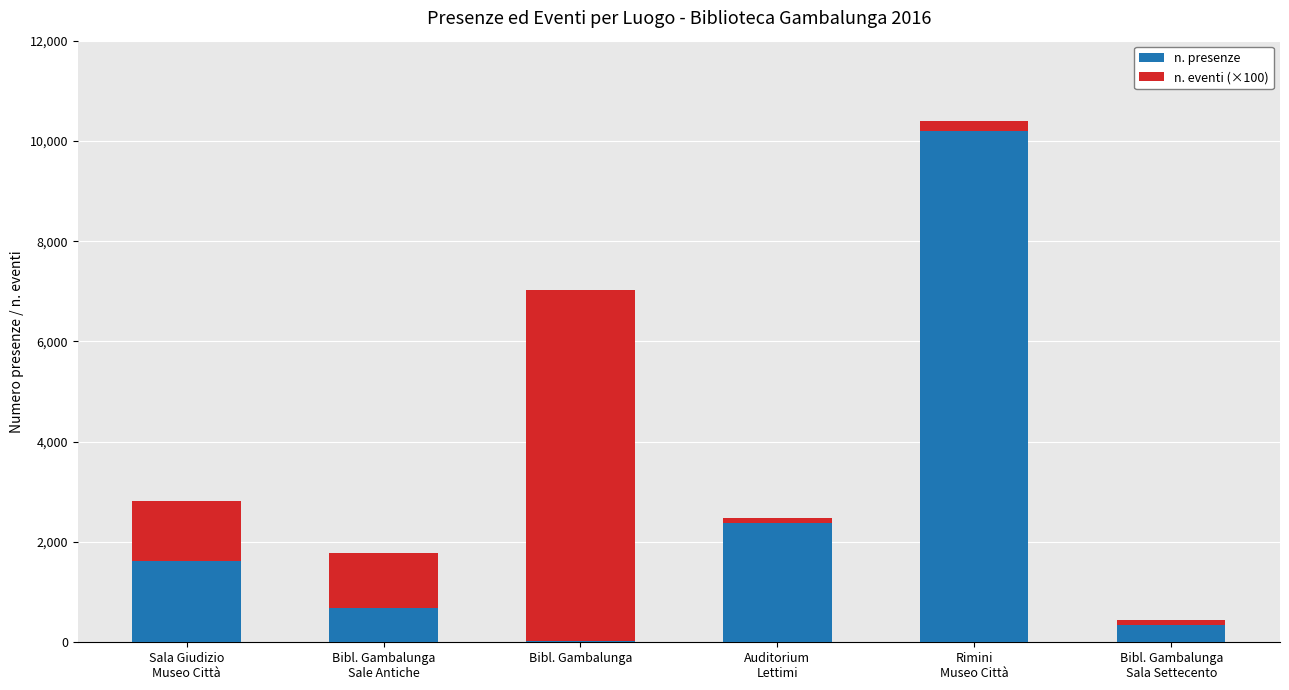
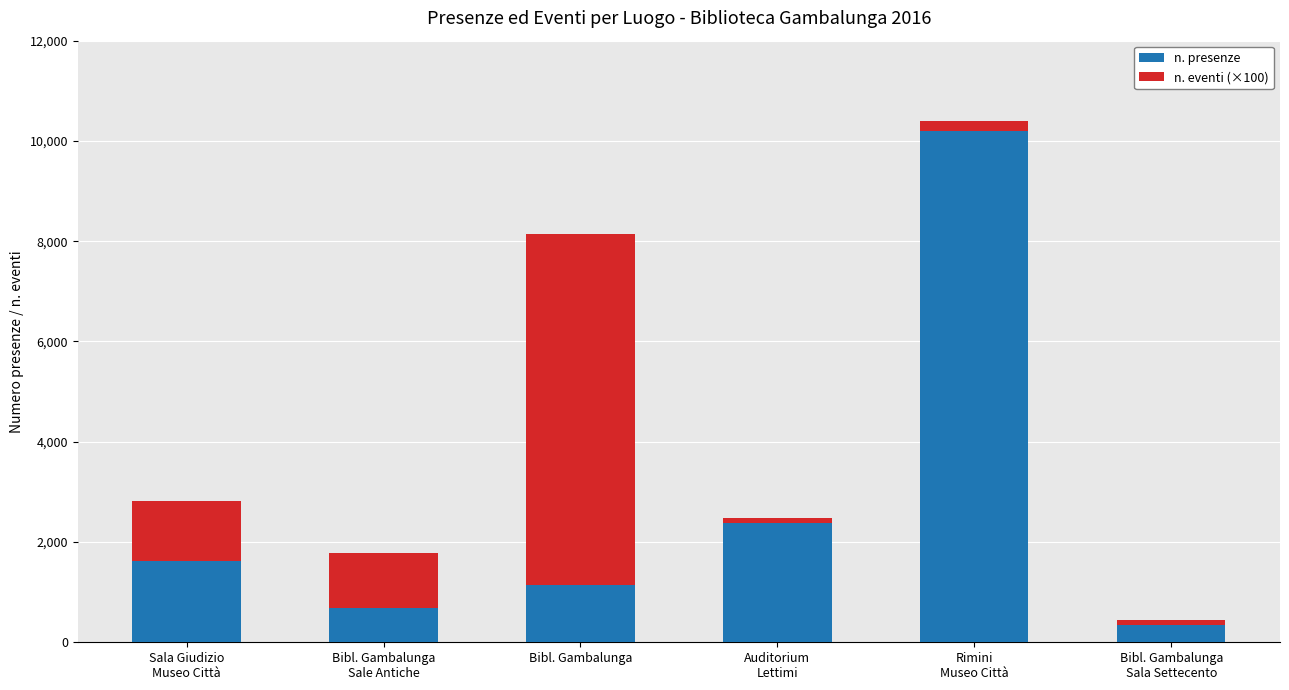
  {
    "n. presenze": {
      "Sala Giudizio Museo Città": "1,600",
      "Bibl. Gambalunga Sale Antiche": "700",
-     "Bibl. Gambalunga": "0",
+     "Bibl. Gambalunga": "1,100",
      "Auditorium Lettimi": "2,400",
      "Rimini Museo Città": "10,200",
      "Bibl. Gambalunga Sala Settecento": "300"
    },
    "n. eventi (×100)": {
      "Sala Giudizio Museo Città": "1,200",
      "Bibl. Gambalunga Sale Antiche": "1,100",
      "Bibl. Gambalunga": "7,000",
      "Auditorium Lettimi": "100",
      "Rimini Museo Città": "200",
      "Bibl. Gambalunga Sala Settecento": "100"
    }
  }
